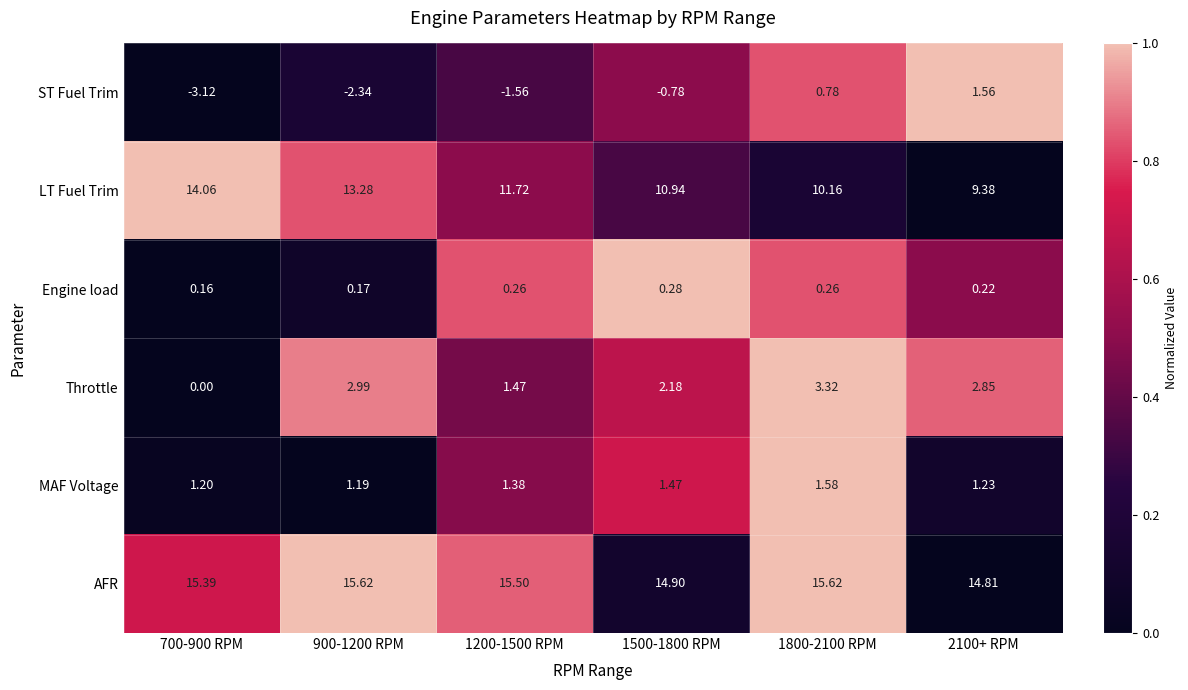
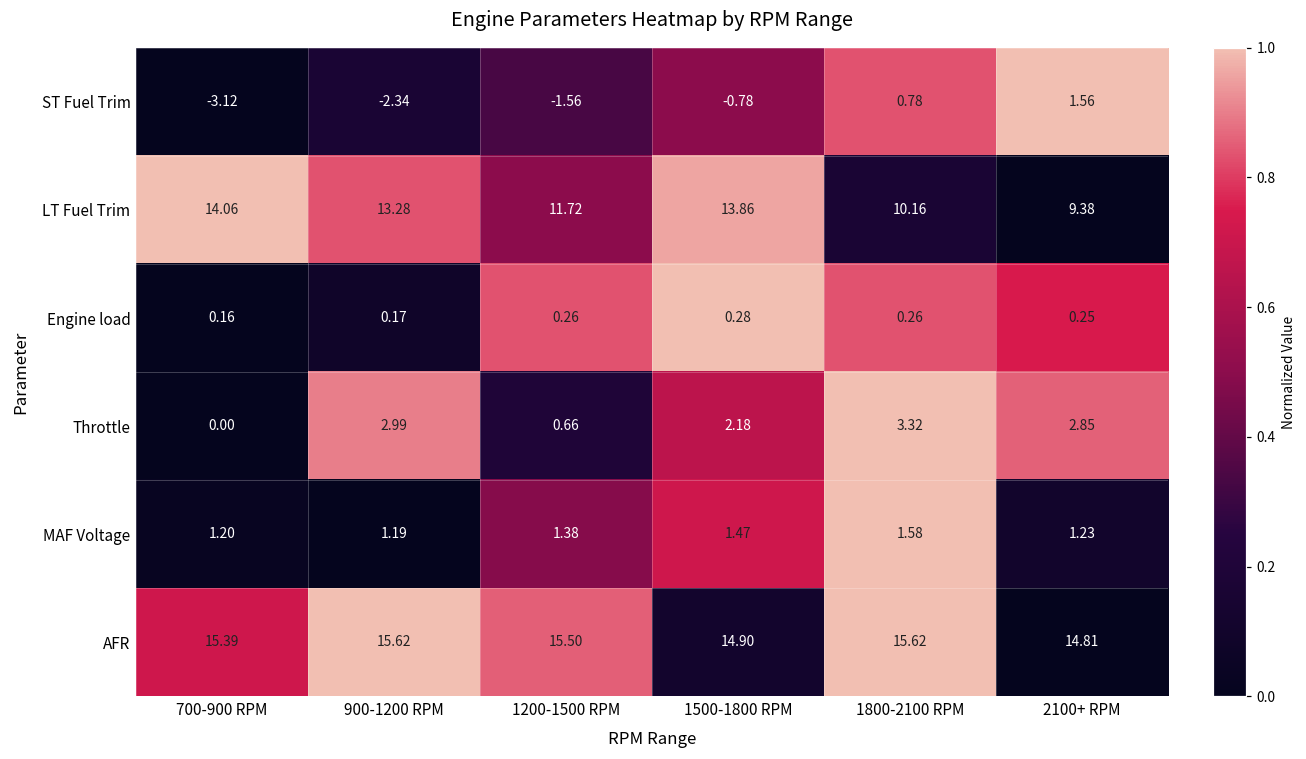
  {
    "ST Fuel Trim": {
      "700-900 RPM": -3.12,
      "900-1200 RPM": -2.34,
      "1200-1500 RPM": -1.56,
      "1500-1800 RPM": -0.78,
      "1800-2100 RPM": 0.78,
      "2100+ RPM": 1.56
    },
    "LT Fuel Trim": {
      "700-900 RPM": 14.06,
      "900-1200 RPM": 13.28,
      "1200-1500 RPM": 11.72,
-     "1500-1800 RPM": 10.94,
+     "1500-1800 RPM": 13.86,
      "1800-2100 RPM": 10.16,
      "2100+ RPM": 9.38
    },
    "Engine load": {
      "700-900 RPM": 0.16,
      "900-1200 RPM": 0.17,
      "1200-1500 RPM": 0.26,
      "1500-1800 RPM": 0.28,
      "1800-2100 RPM": 0.26,
-     "2100+ RPM": 0.22
+     "2100+ RPM": 0.25
    },
    "Throttle": {
      "700-900 RPM": 0.00,
      "900-1200 RPM": 2.99,
-     "1200-1500 RPM": 1.47,
+     "1200-1500 RPM": 0.66,
      "1500-1800 RPM": 2.18,
      "1800-2100 RPM": 3.32,
      "2100+ RPM": 2.85
    },
    "MAF Voltage": {
      "700-900 RPM": 1.20,
      "900-1200 RPM": 1.19,
      "1200-1500 RPM": 1.38,
      "1500-1800 RPM": 1.47,
      "1800-2100 RPM": 1.58,
      "2100+ RPM": 1.23
    },
    "AFR": {
      "700-900 RPM": 15.39,
      "900-1200 RPM": 15.62,
      "1200-1500 RPM": 15.50,
      "1500-1800 RPM": 14.90,
      "1800-2100 RPM": 15.62,
      "2100+ RPM": 14.81
    }
  }
